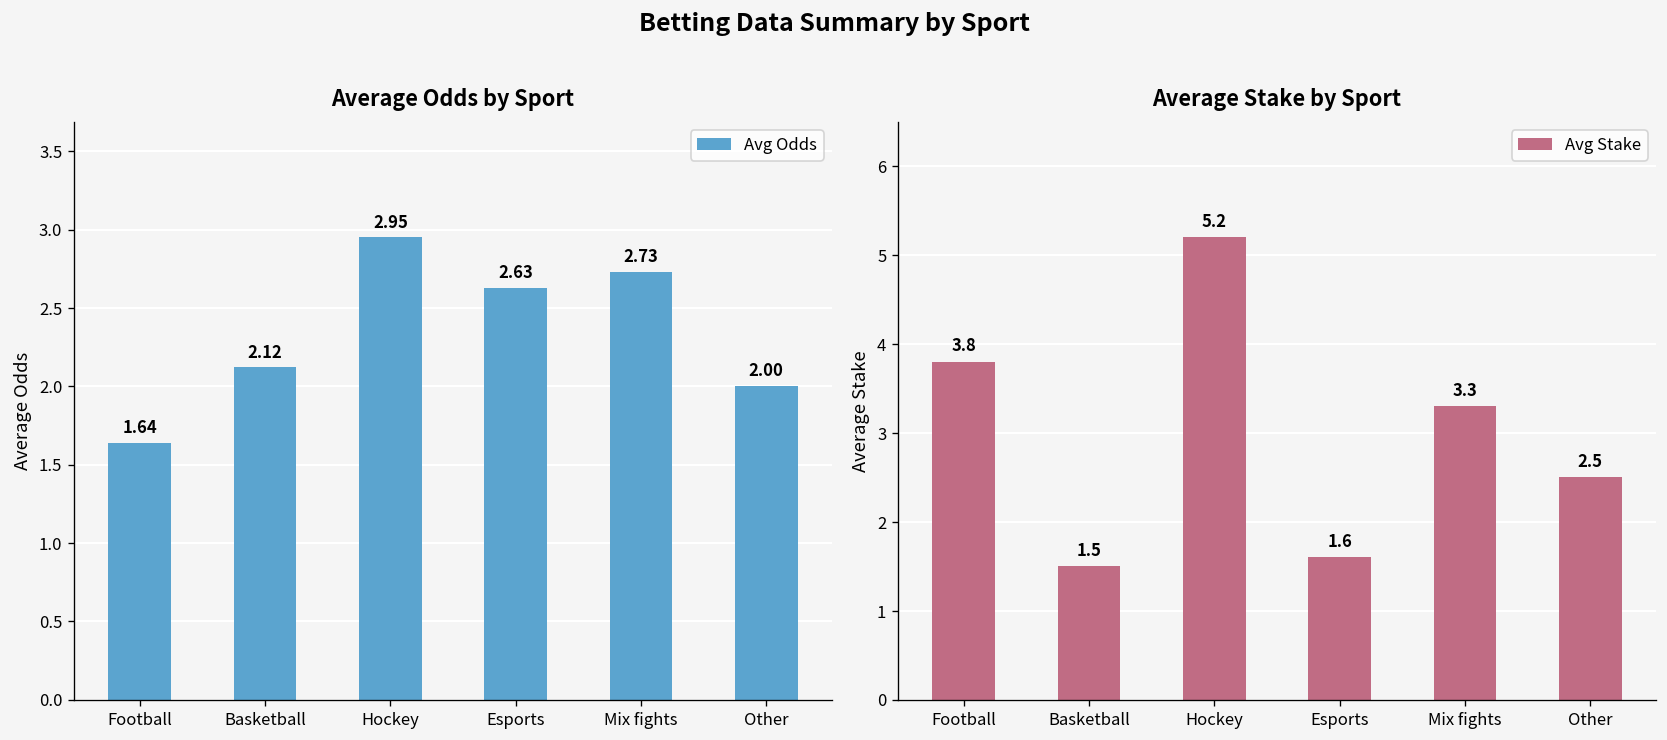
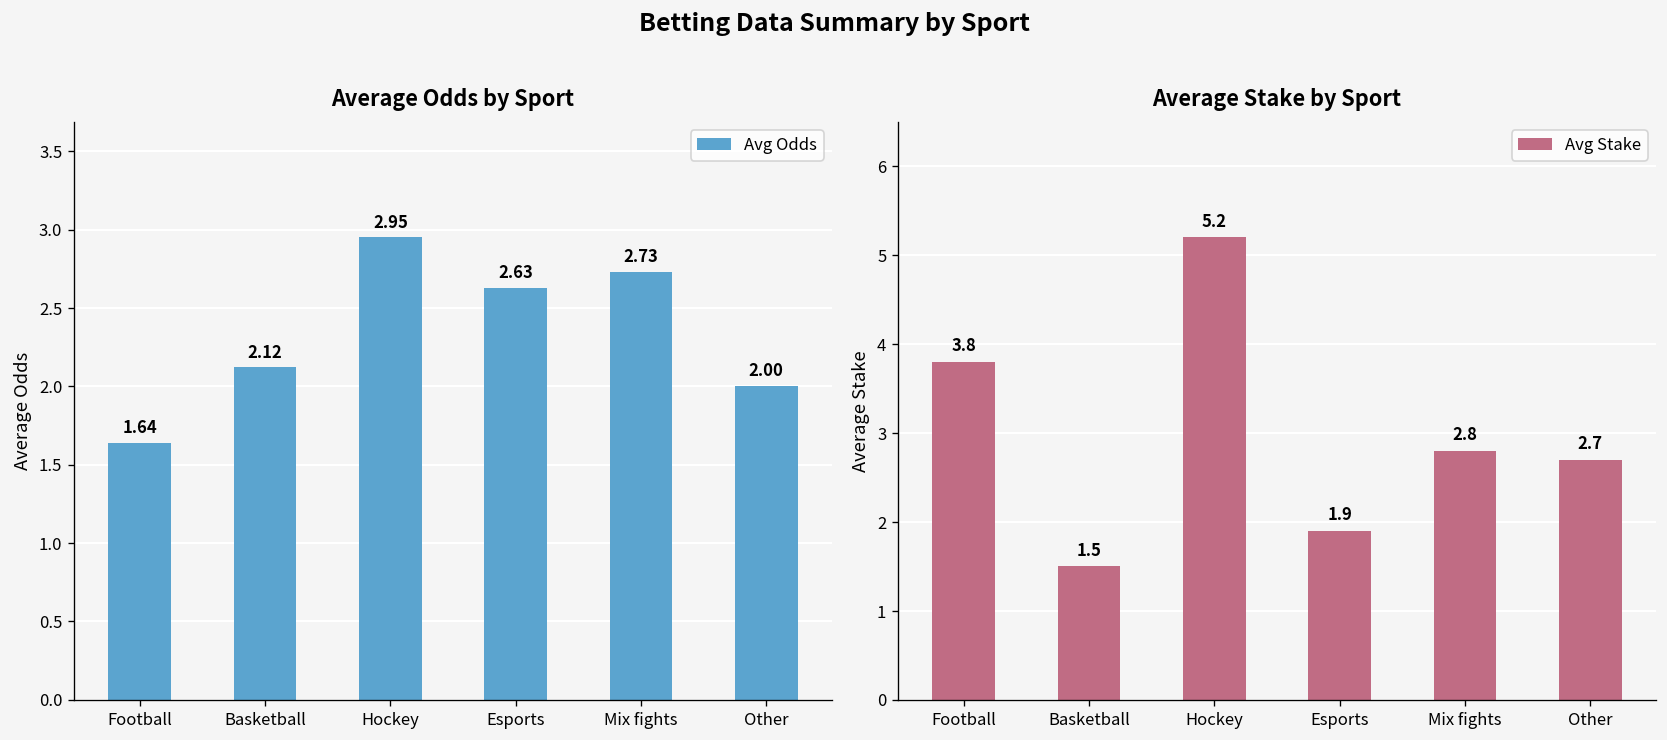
  {
    "Average Odds by Sport": {
      "Football": 1.64,
      "Basketball": 2.12,
      "Hockey": 2.95,
      "Esports": 2.63,
      "Mix fights": 2.73,
      "Other": 2.00
    },
    "Average Stake by Sport": {
      "Football": 3.8,
      "Basketball": 1.5,
      "Hockey": 5.2,
-     "Esports": 1.6,
-     "Mix fights": 3.3,
-     "Other": 2.5
+     "Esports": 1.9,
+     "Mix fights": 2.8,
+     "Other": 2.7
    }
  }
